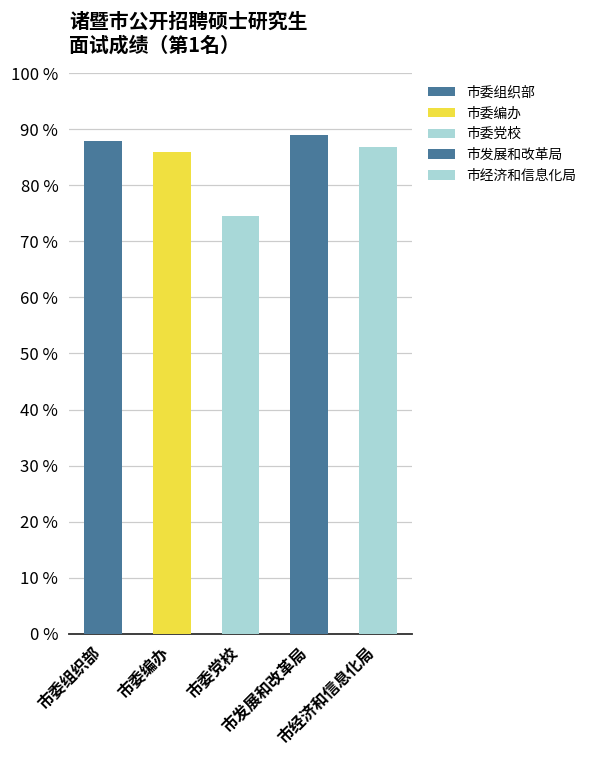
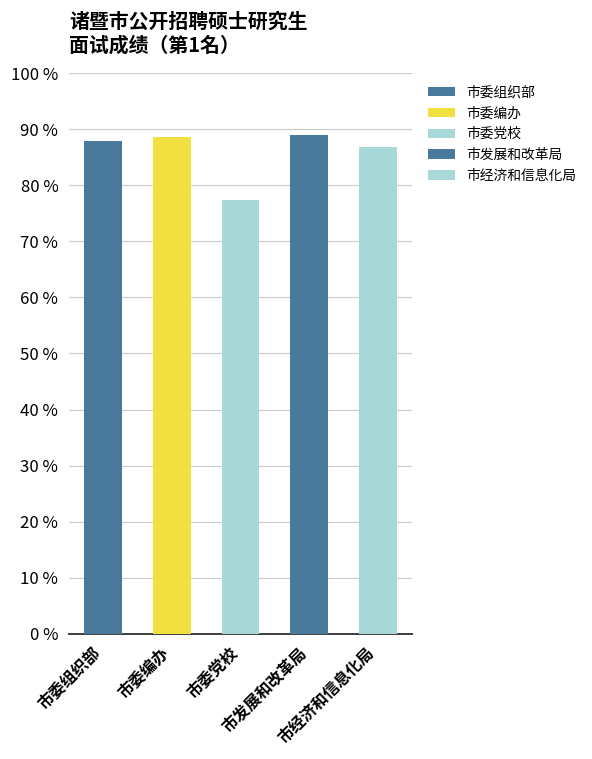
  {
    "市委组织部": "88 %",
-   "市委编办": "86 %",
-   "市委党校": "75 %",
+   "市委编办": "89 %",
+   "市委党校": "77 %",
    "市发展和改革局": "89 %",
    "市经济和信息化局": "87 %"
  }
